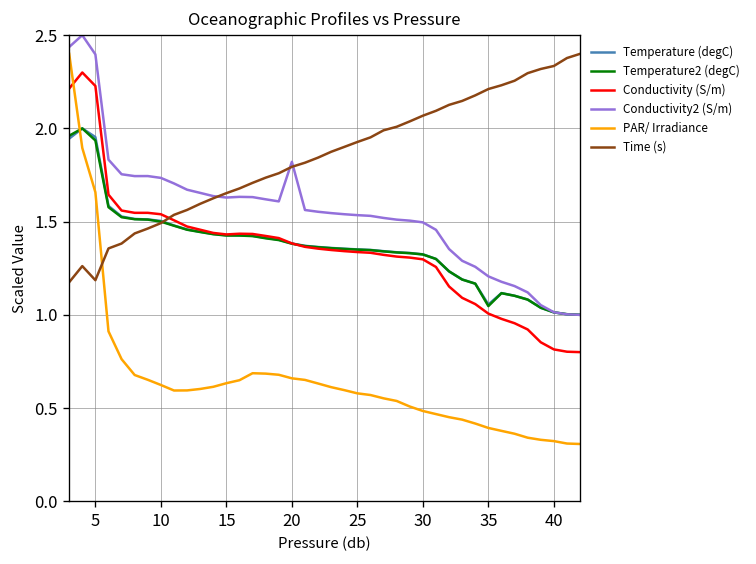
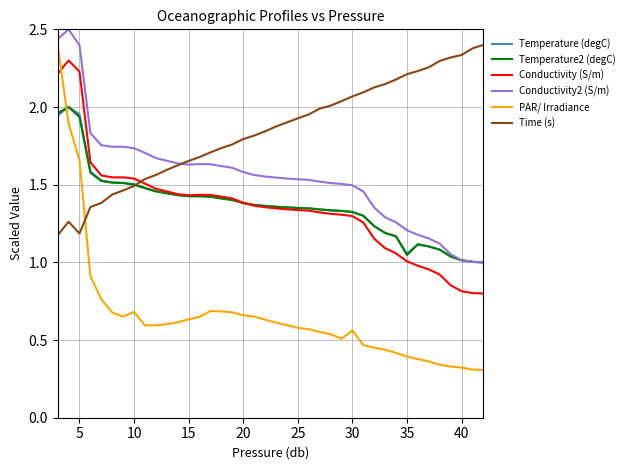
  {
    "Temperature (degC)": {
      "5": 1.95
    },
    "Temperature2 (degC)": {
      "5": 1.94
    },
    "Conductivity (S/m)": {
      "5": 2.23,
      "10": 1.54,
      "30": 1.30,
      "35": 1.01,
      "40": 0.81
    },
    "Conductivity2 (S/m)": {
      "5": 2.40,
      "10": 1.73,
      "15": 1.63,
-     "20": 1.82,
+     "20": 1.58,
      "25": 1.53,
      "30": 1.50,
      "35": 1.21
    },
    "PAR/ Irradiance": {
      "5": 1.66,
-     "10": 0.62,
+     "10": 0.68,
      "15": 0.63,
      "20": 0.66,
      "25": 0.58,
-     "30": 0.48,
+     "30": 0.56,
      "35": 0.39,
      "40": 0.32
    },
    "Time (s)": {
      "5": 1.19,
      "15": 1.65,
      "20": 1.79,
      "25": 1.93,
      "30": 2.07,
      "35": 2.21,
      "40": 2.33
    }
  }
